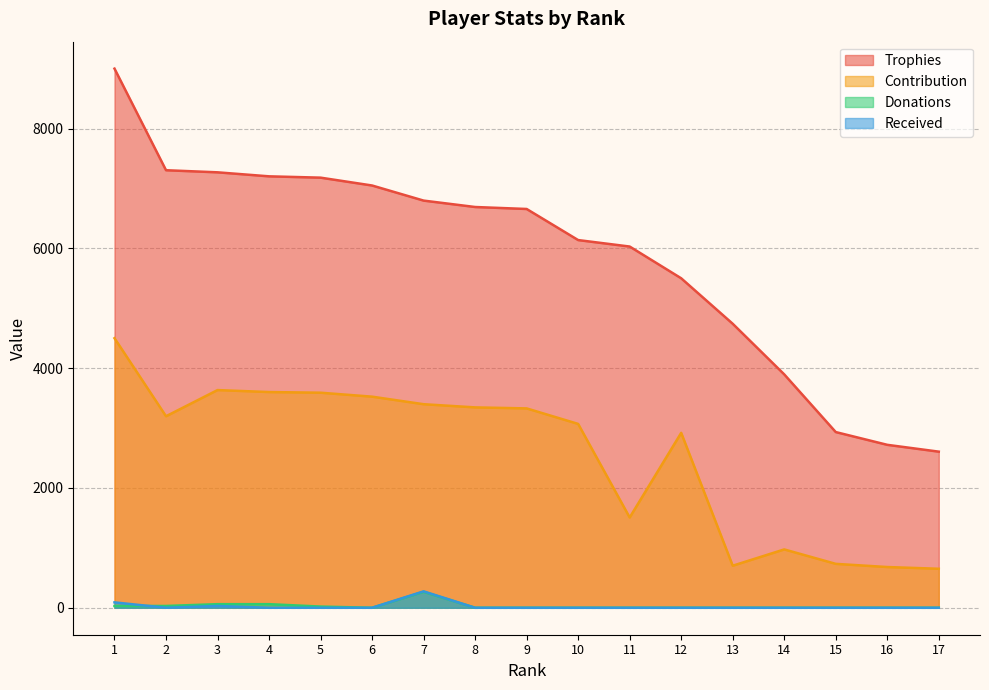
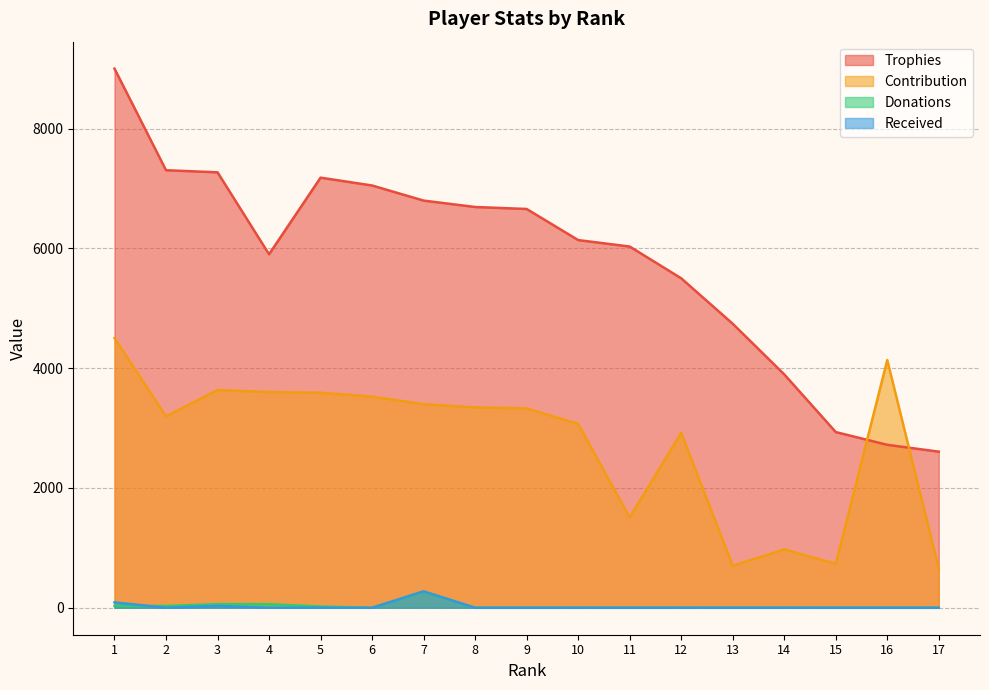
  {
    "Trophies": {
      "1": 9000,
      "2": 7300,
      "3": 7300,
-     "4": 7200,
+     "4": 5900,
      "5": 7200,
      "6": 7000,
      "7": 6800,
      "8": 6700,
      "9": 6700,
      "10": 6100,
      "11": 6000,
      "12": 5500,
      "13": 4700,
      "14": 3900,
      "15": 2900,
      "16": 2700,
      "17": 2600
    },
    "Contribution": {
      "1": 4500,
      "2": 3200,
      "3": 3600,
      "4": 3600,
      "5": 3600,
      "6": 3500,
      "7": 3400,
      "8": 3300,
      "9": 3300,
      "10": 3100,
      "11": 1500,
      "12": 2900,
      "13": 700,
      "14": 1000,
      "15": 700,
-     "16": 700,
+     "16": 4100,
      "17": 700
    },
    "Donations": {
      "1": 0,
      "4": 100
    },
    "Received": {
      "1": 100,
      "4": 0
    }
  }
